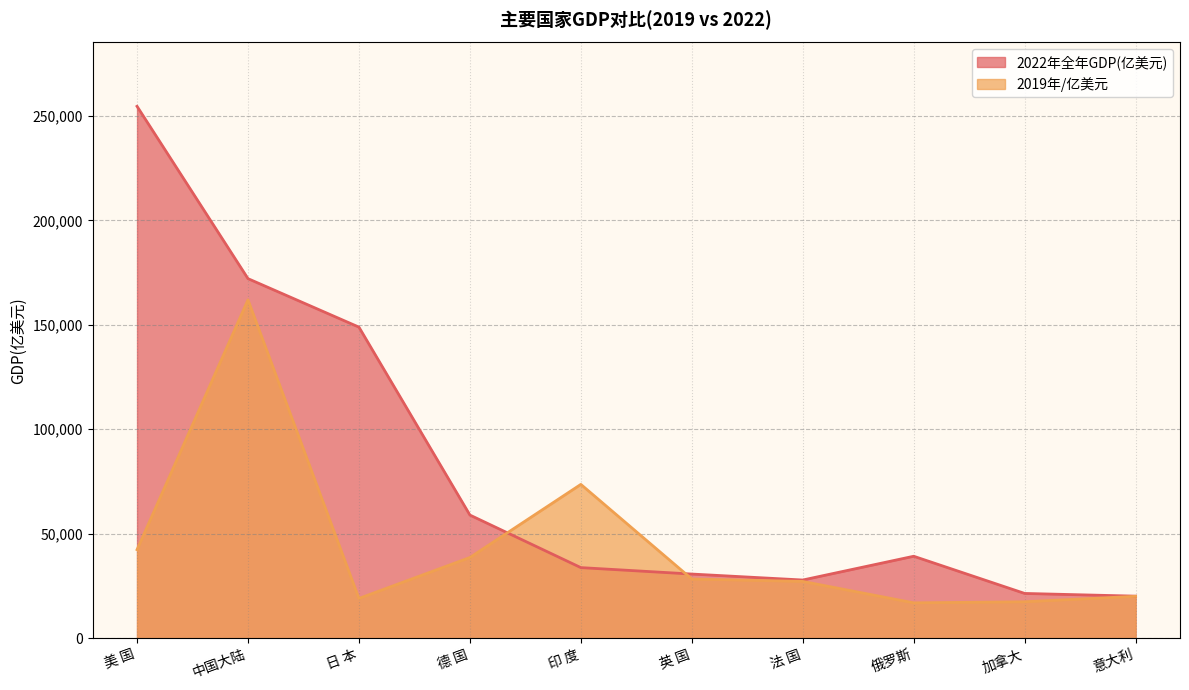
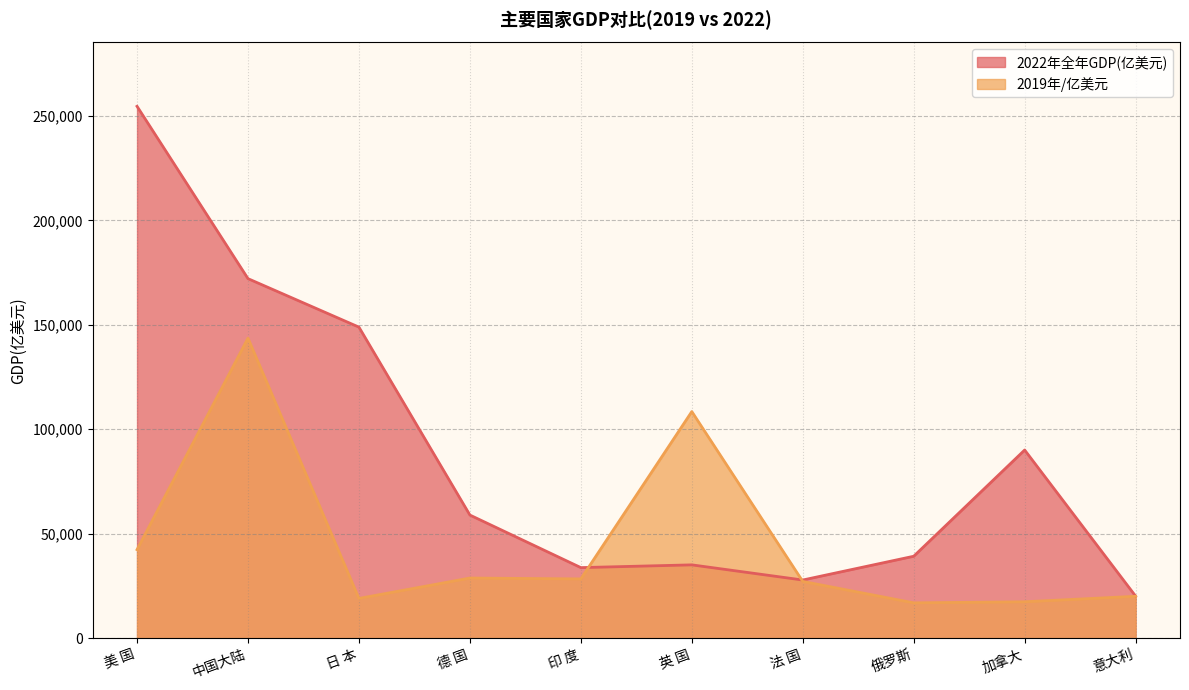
  {
    "2022年全年GDP(亿美元)": {
      "美 国": "255,000",
      "中国大陆": "172,000",
      "日 本": "149,000",
      "德 国": "59,000",
      "印 度": "34,000",
-     "英 国": "31,000",
+     "英 国": "35,000",
      "俄罗斯": "39,000",
-     "加拿大": "21,000"
+     "加拿大": "90,000"
    },
    "2019年/亿美元": {
      "美 国": "42,000",
-     "中国大陆": "162,000",
+     "中国大陆": "144,000",
      "日 本": "19,000",
-     "德 国": "39,000",
-     "印 度": "74,000",
-     "英 国": "28,000",
+     "德 国": "29,000",
+     "印 度": "28,000",
+     "英 国": "108,000",
      "俄罗斯": "17,000",
      "加拿大": "17,000"
    }
  }
